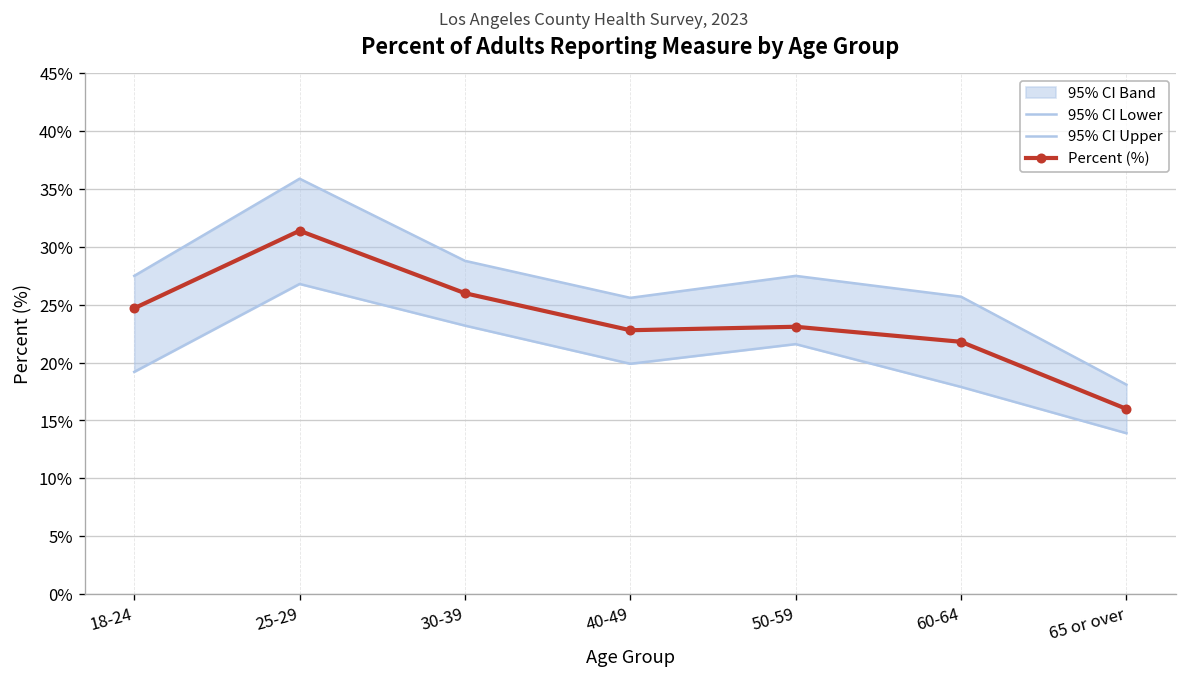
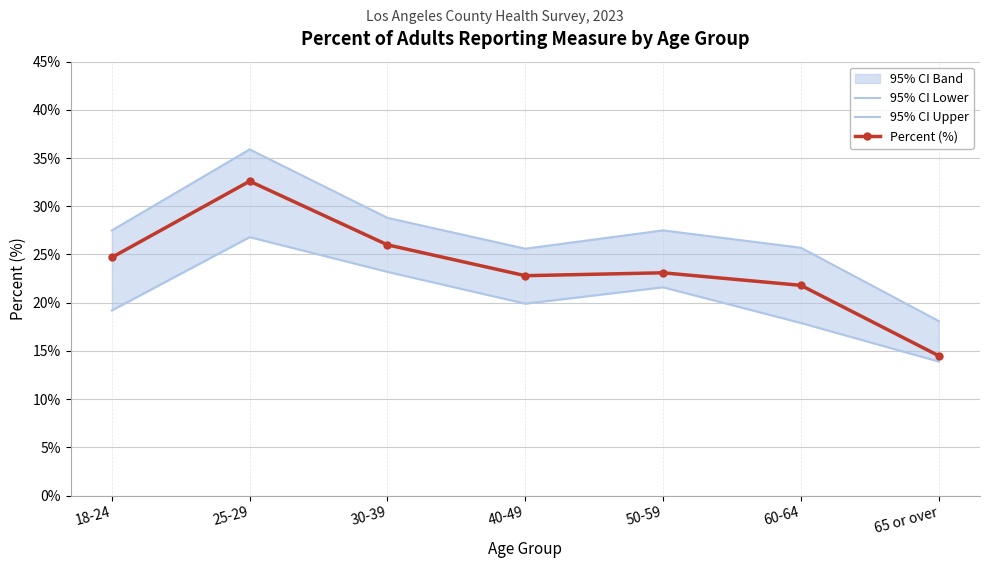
  {
    "Percent (%)": {
      "18-24": "25%",
-     "25-29": "31%",
+     "25-29": "33%",
      "30-39": "26%",
      "40-49": "23%",
      "50-59": "23%",
      "60-64": "22%",
-     "65 or over": "16%"
+     "65 or over": "15%"
    }
  }
